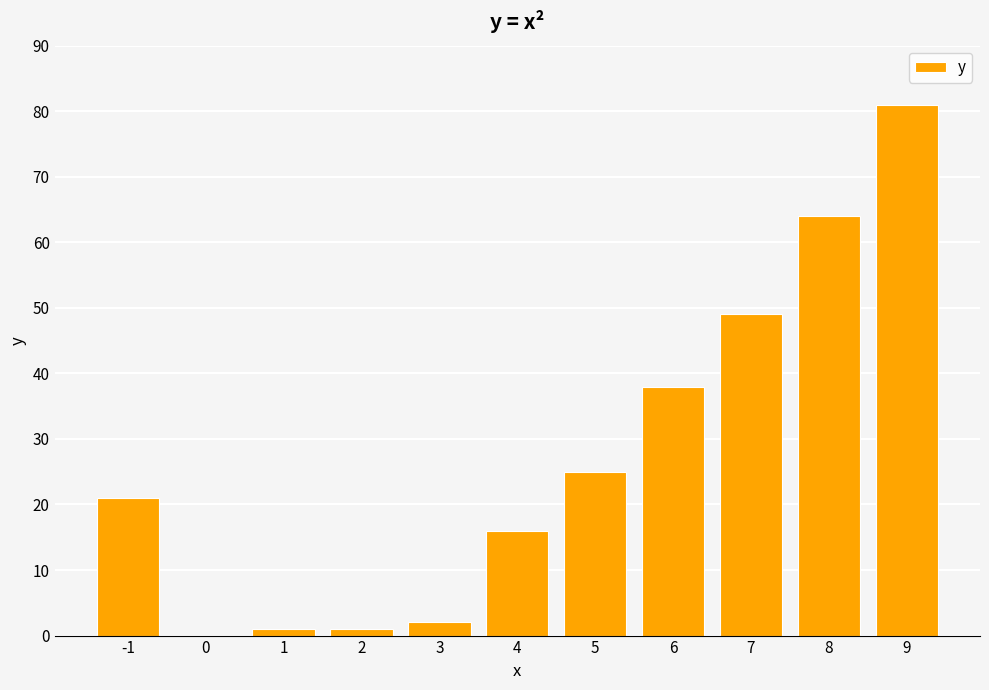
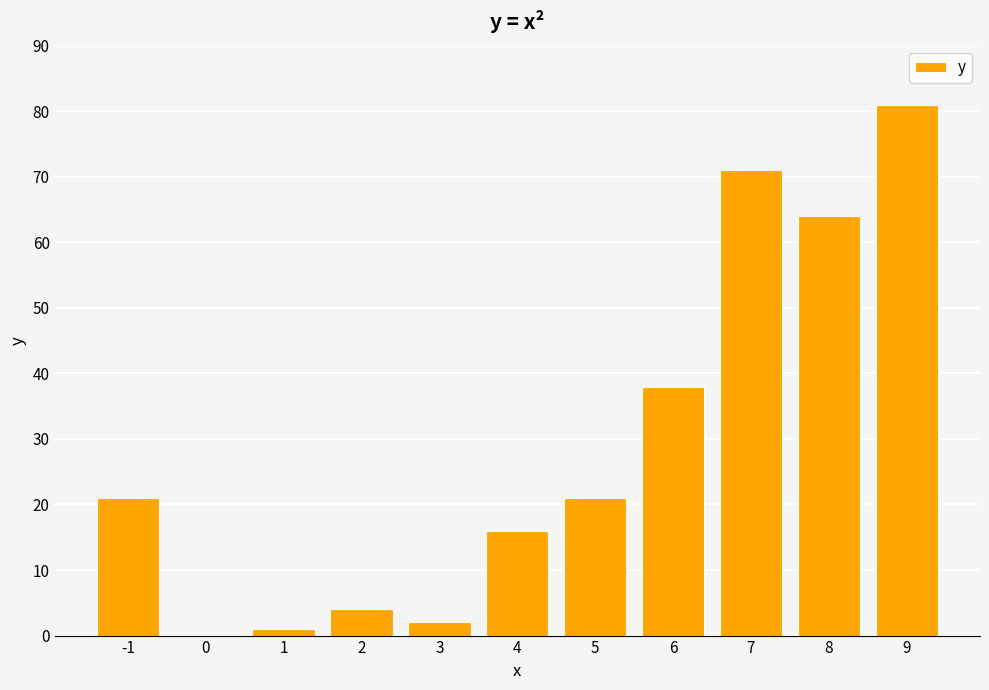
  {
    "-1": 21,
    "0": 0,
    "1": 1,
-   "2": 1,
+   "2": 4,
    "3": 2,
    "4": 16,
-   "5": 25,
+   "5": 21,
    "6": 38,
-   "7": 49,
+   "7": 71,
    "8": 64,
    "9": 81
  }
